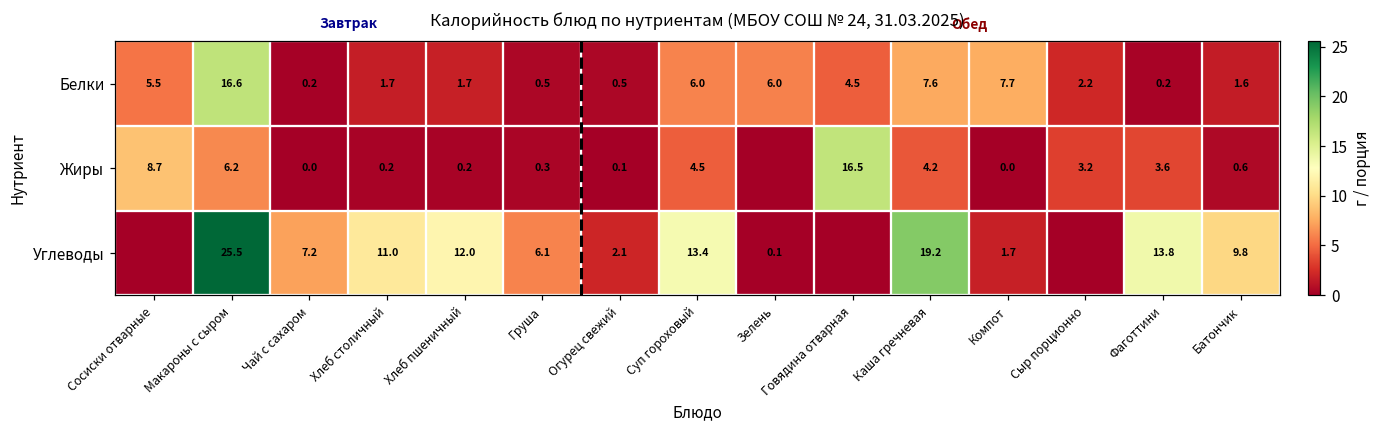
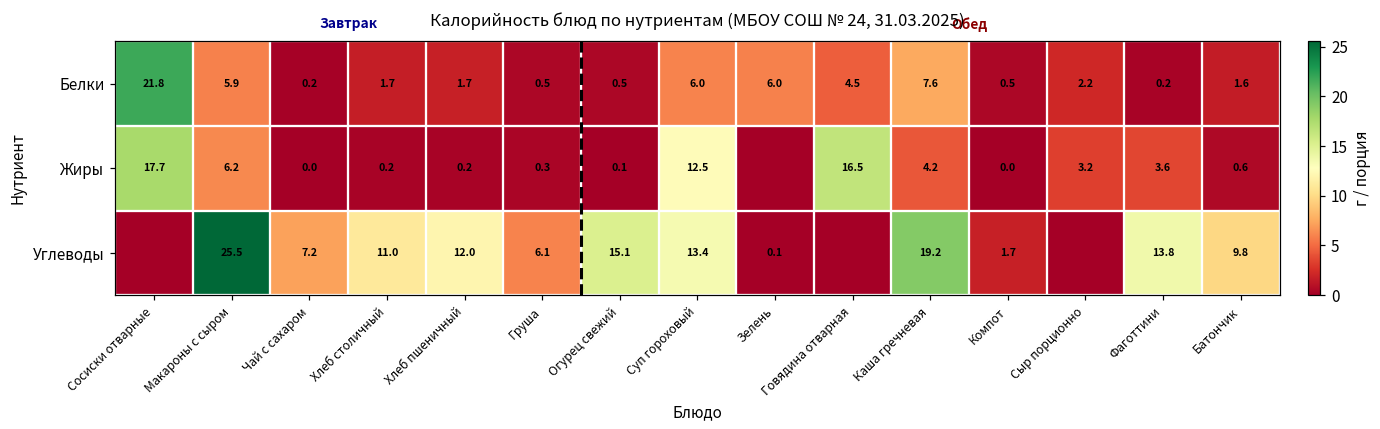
  {
    "Белки": {
-     "Сосиски отварные": 5.5,
-     "Макароны с сыром": 16.6,
+     "Сосиски отварные": 21.8,
+     "Макароны с сыром": 5.9,
      "Чай с сахаром": 0.2,
      "Хлеб столичный": 1.7,
      "Хлеб пшеничный": 1.7,
      "Груша": 0.5,
      "Огурец свежий": 0.5,
      "Суп гороховый": 6.0,
      "Зелень": 6.0,
      "Говядина отварная": 4.5,
      "Каша гречневая": 7.6,
-     "Компот": 7.7,
+     "Компот": 0.5,
      "Сыр порционно": 2.2,
      "Фаготтини": 0.2,
      "Батончик": 1.6
    },
    "Жиры": {
-     "Сосиски отварные": 8.7,
+     "Сосиски отварные": 17.7,
      "Макароны с сыром": 6.2,
      "Чай с сахаром": 0.0,
      "Хлеб столичный": 0.2,
      "Хлеб пшеничный": 0.2,
      "Груша": 0.3,
      "Огурец свежий": 0.1,
-     "Суп гороховый": 4.5,
+     "Суп гороховый": 12.5,
      "Говядина отварная": 16.5,
      "Каша гречневая": 4.2,
      "Компот": 0.0,
      "Сыр порционно": 3.2,
      "Фаготтини": 3.6,
      "Батончик": 0.6
    },
    "Углеводы": {
      "Макароны с сыром": 25.5,
      "Чай с сахаром": 7.2,
      "Хлеб столичный": 11.0,
      "Хлеб пшеничный": 12.0,
      "Груша": 6.1,
-     "Огурец свежий": 2.1,
+     "Огурец свежий": 15.1,
      "Суп гороховый": 13.4,
      "Зелень": 0.1,
      "Каша гречневая": 19.2,
      "Компот": 1.7,
      "Фаготтини": 13.8,
      "Батончик": 9.8
    }
  }
